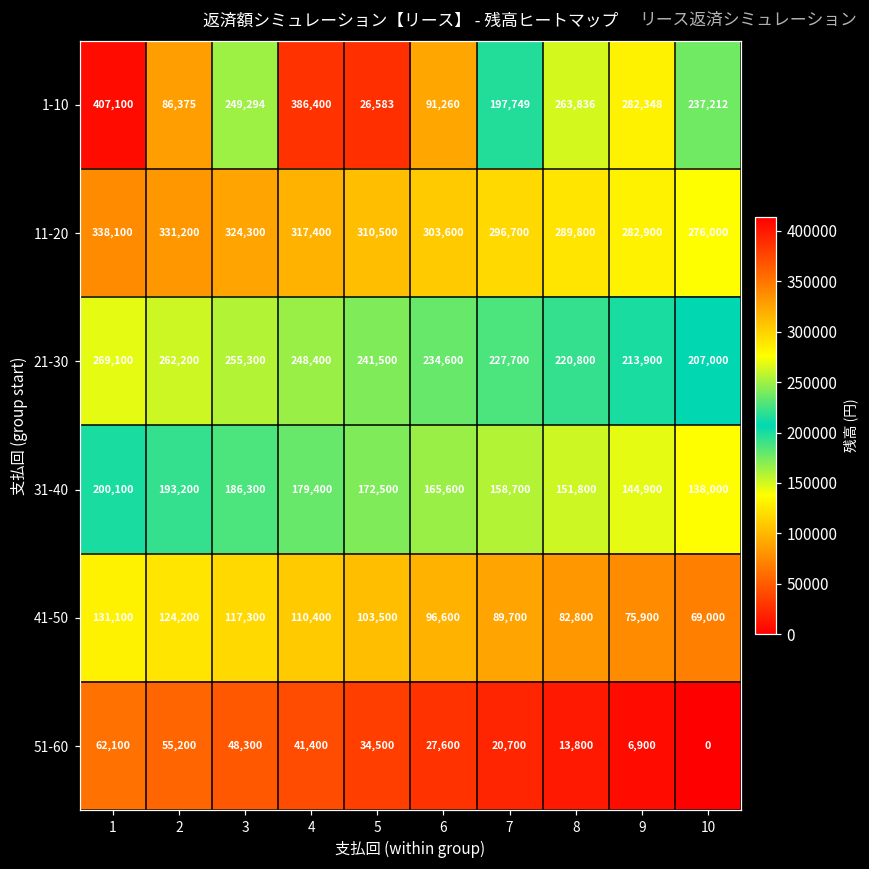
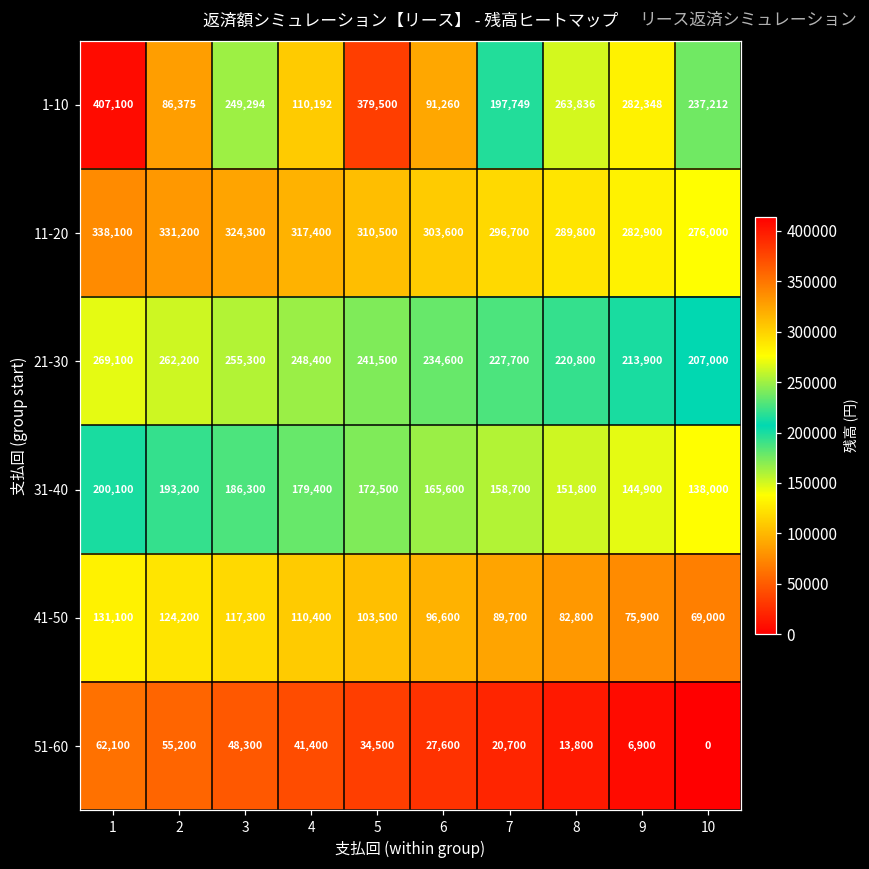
  {
    "1-10": {
      "1": "407,100",
      "2": "86,375",
      "3": "249,294",
-     "4": "386,400",
-     "5": "26,583",
+     "4": "110,192",
+     "5": "379,500",
      "6": "91,260",
      "7": "197,749",
      "8": "263,836",
      "9": "282,348",
      "10": "237,212"
    },
    "11-20": {
      "1": "338,100",
      "2": "331,200",
      "3": "324,300",
      "4": "317,400",
      "5": "310,500",
      "6": "303,600",
      "7": "296,700",
      "8": "289,800",
      "9": "282,900",
      "10": "276,000"
    },
    "21-30": {
      "1": "269,100",
      "2": "262,200",
      "3": "255,300",
      "4": "248,400",
      "5": "241,500",
      "6": "234,600",
      "7": "227,700",
      "8": "220,800",
      "9": "213,900",
      "10": "207,000"
    },
    "31-40": {
      "1": "200,100",
      "2": "193,200",
      "3": "186,300",
      "4": "179,400",
      "5": "172,500",
      "6": "165,600",
      "7": "158,700",
      "8": "151,800",
      "9": "144,900",
      "10": "138,000"
    },
    "41-50": {
      "1": "131,100",
      "2": "124,200",
      "3": "117,300",
      "4": "110,400",
      "5": "103,500",
      "6": "96,600",
      "7": "89,700",
      "8": "82,800",
      "9": "75,900",
      "10": "69,000"
    },
    "51-60": {
      "1": "62,100",
      "2": "55,200",
      "3": "48,300",
      "4": "41,400",
      "5": "34,500",
      "6": "27,600",
      "7": "20,700",
      "8": "13,800",
      "9": "6,900",
      "10": "0"
    }
  }
